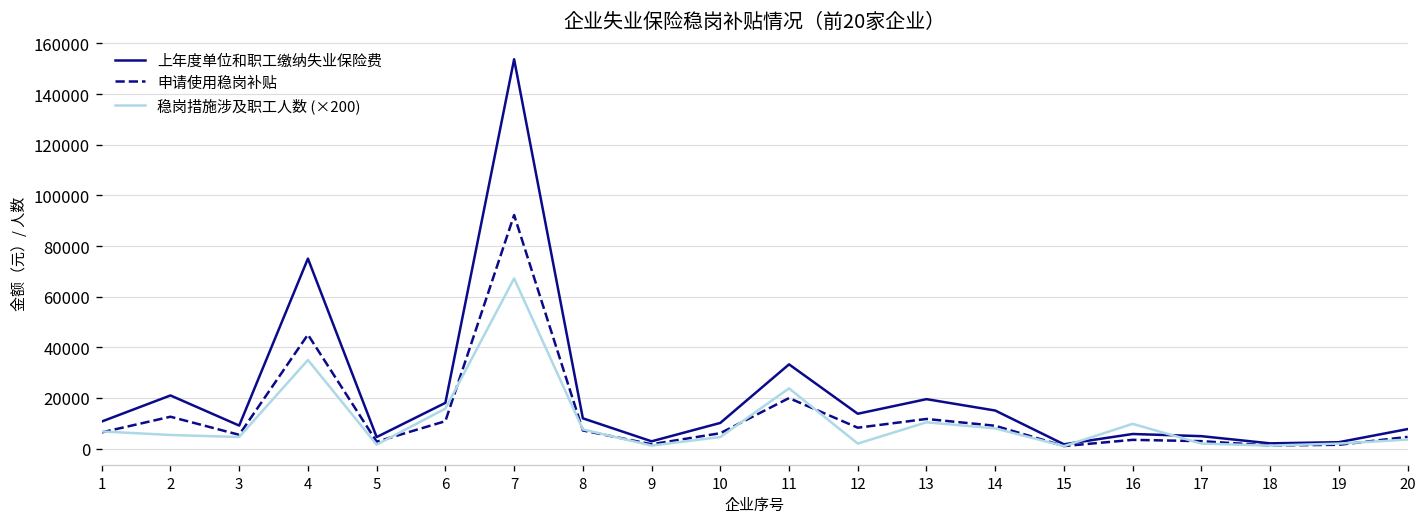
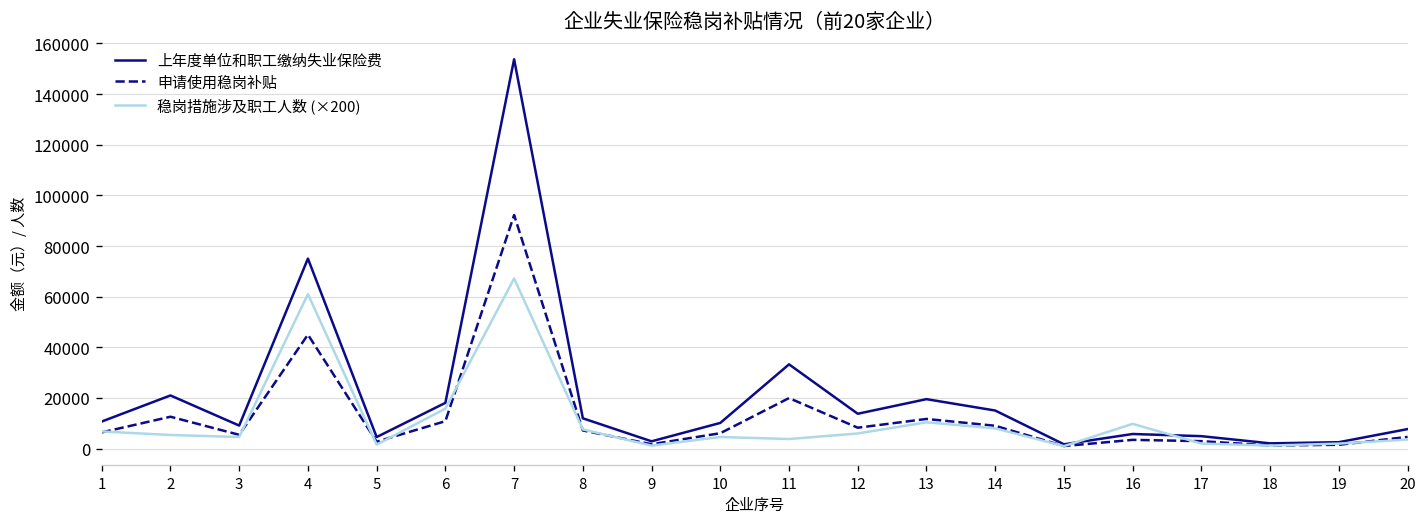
  {
    "稳岗措施涉及职工人数 (×200)": {
      "2": 5000,
-     "4": 35000,
+     "4": 61000,
      "6": 16000,
      "7": 67000,
      "10": 5000,
-     "11": 24000,
-     "12": 2000,
+     "11": 4000,
+     "12": 6000,
      "13": 10000,
      "16": 10000
    }
  }
